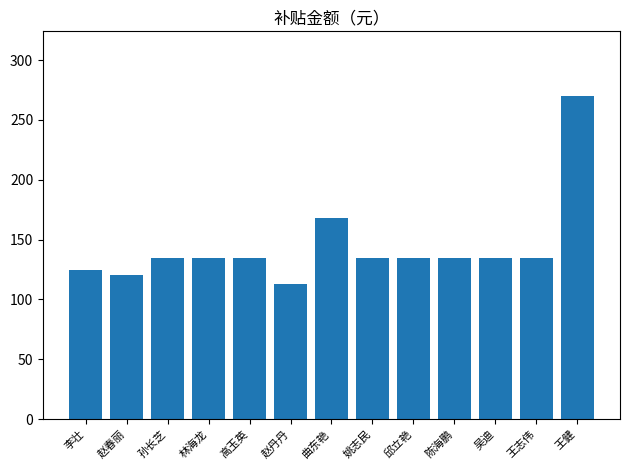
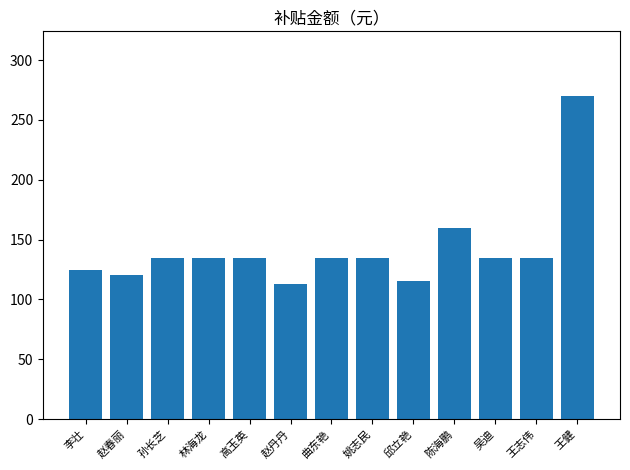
  {
    "李壮": 125,
    "赵春丽": 120,
    "孙长芝": 135,
    "林海龙": 135,
    "高玉英": 135,
    "赵丹丹": 113,
-   "曲东艳": 168,
+   "曲东艳": 135,
    "姚志民": 135,
-   "邱立艳": 135,
-   "陈海鹏": 135,
+   "邱立艳": 115,
+   "陈海鹏": 160,
    "吴迪": 135,
    "王志伟": 135,
    "王健": 270
  }
